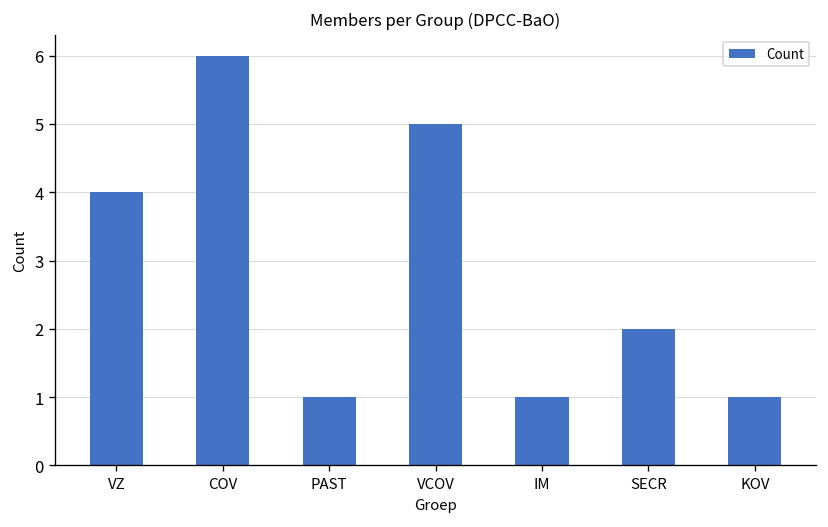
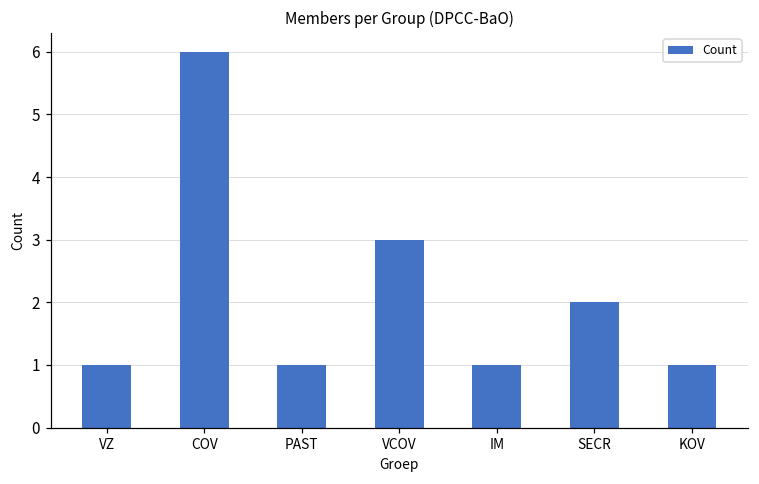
  {
-   "VZ": 4,
+   "VZ": 1,
    "COV": 6,
    "PAST": 1,
-   "VCOV": 5,
+   "VCOV": 3,
    "IM": 1,
    "SECR": 2,
    "KOV": 1
  }
